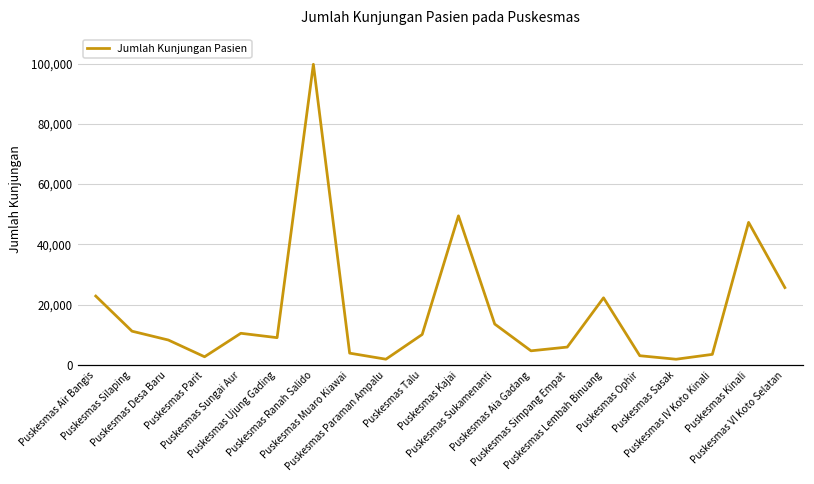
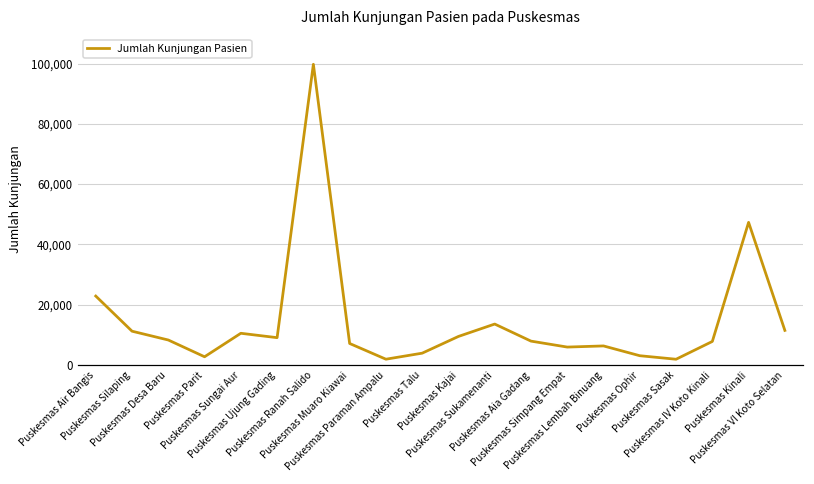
  {
    "Puskesmas Air Bangis": "23,000",
    "Puskesmas Silaping": "11,000",
    "Puskesmas Desa Baru": "8,000",
    "Puskesmas Parit": "3,000",
    "Puskesmas Sungai Aur": "10,000",
    "Puskesmas Ujung Gading": "9,000",
    "Puskesmas Ranah Salido": "100,000",
-   "Puskesmas Muaro Kiawai": "4,000",
+   "Puskesmas Muaro Kiawai": "7,000",
    "Puskesmas Paraman Ampalu": "2,000",
-   "Puskesmas Talu": "10,000",
-   "Puskesmas Kajai": "49,000",
+   "Puskesmas Talu": "4,000",
+   "Puskesmas Kajai": "9,000",
    "Puskesmas Sukamenanti": "14,000",
-   "Puskesmas Aia Gadang": "5,000",
+   "Puskesmas Aia Gadang": "8,000",
    "Puskesmas Simpang Empat": "6,000",
-   "Puskesmas Lembah Binuang": "22,000",
+   "Puskesmas Lembah Binuang": "6,000",
    "Puskesmas Ophir": "3,000",
    "Puskesmas Sasak": "2,000",
-   "Puskesmas IV Koto Kinali": "3,000",
+   "Puskesmas IV Koto Kinali": "8,000",
    "Puskesmas Kinali": "47,000",
-   "Puskesmas VI Koto Selatan": "26,000"
+   "Puskesmas VI Koto Selatan": "11,000"
  }
